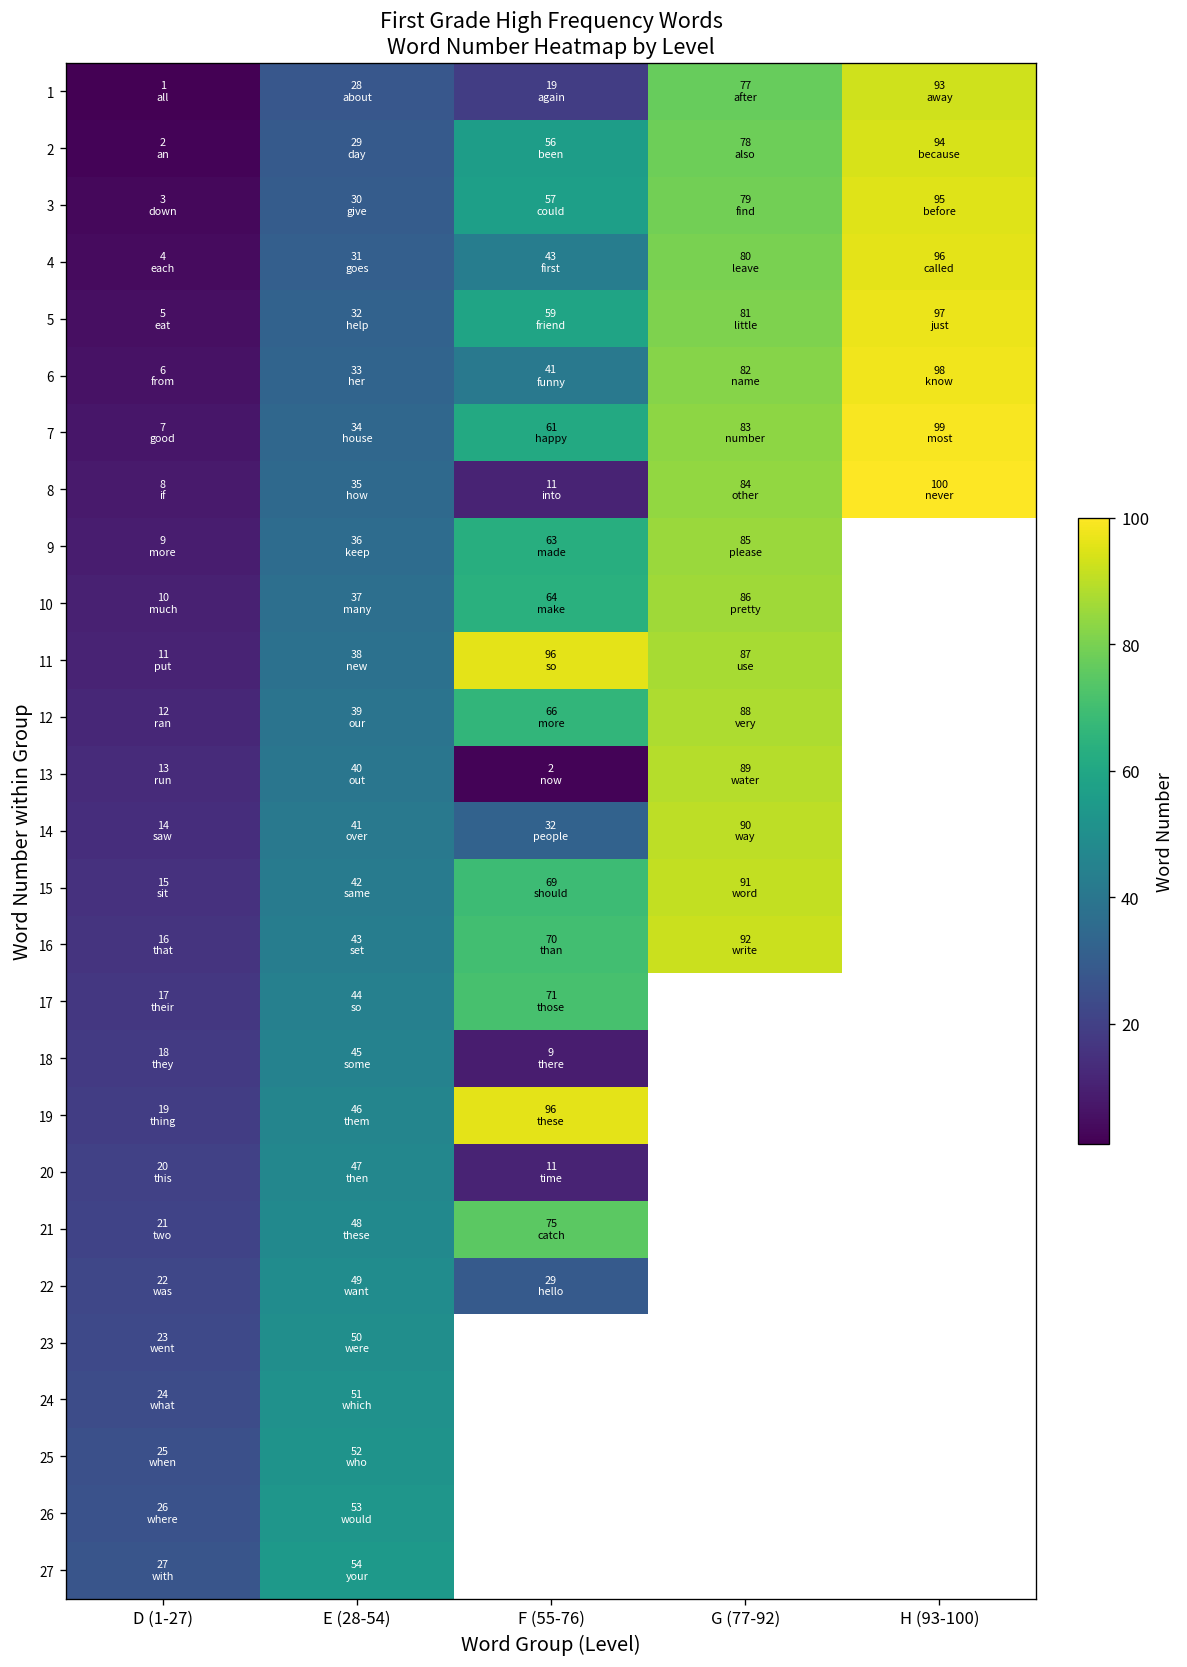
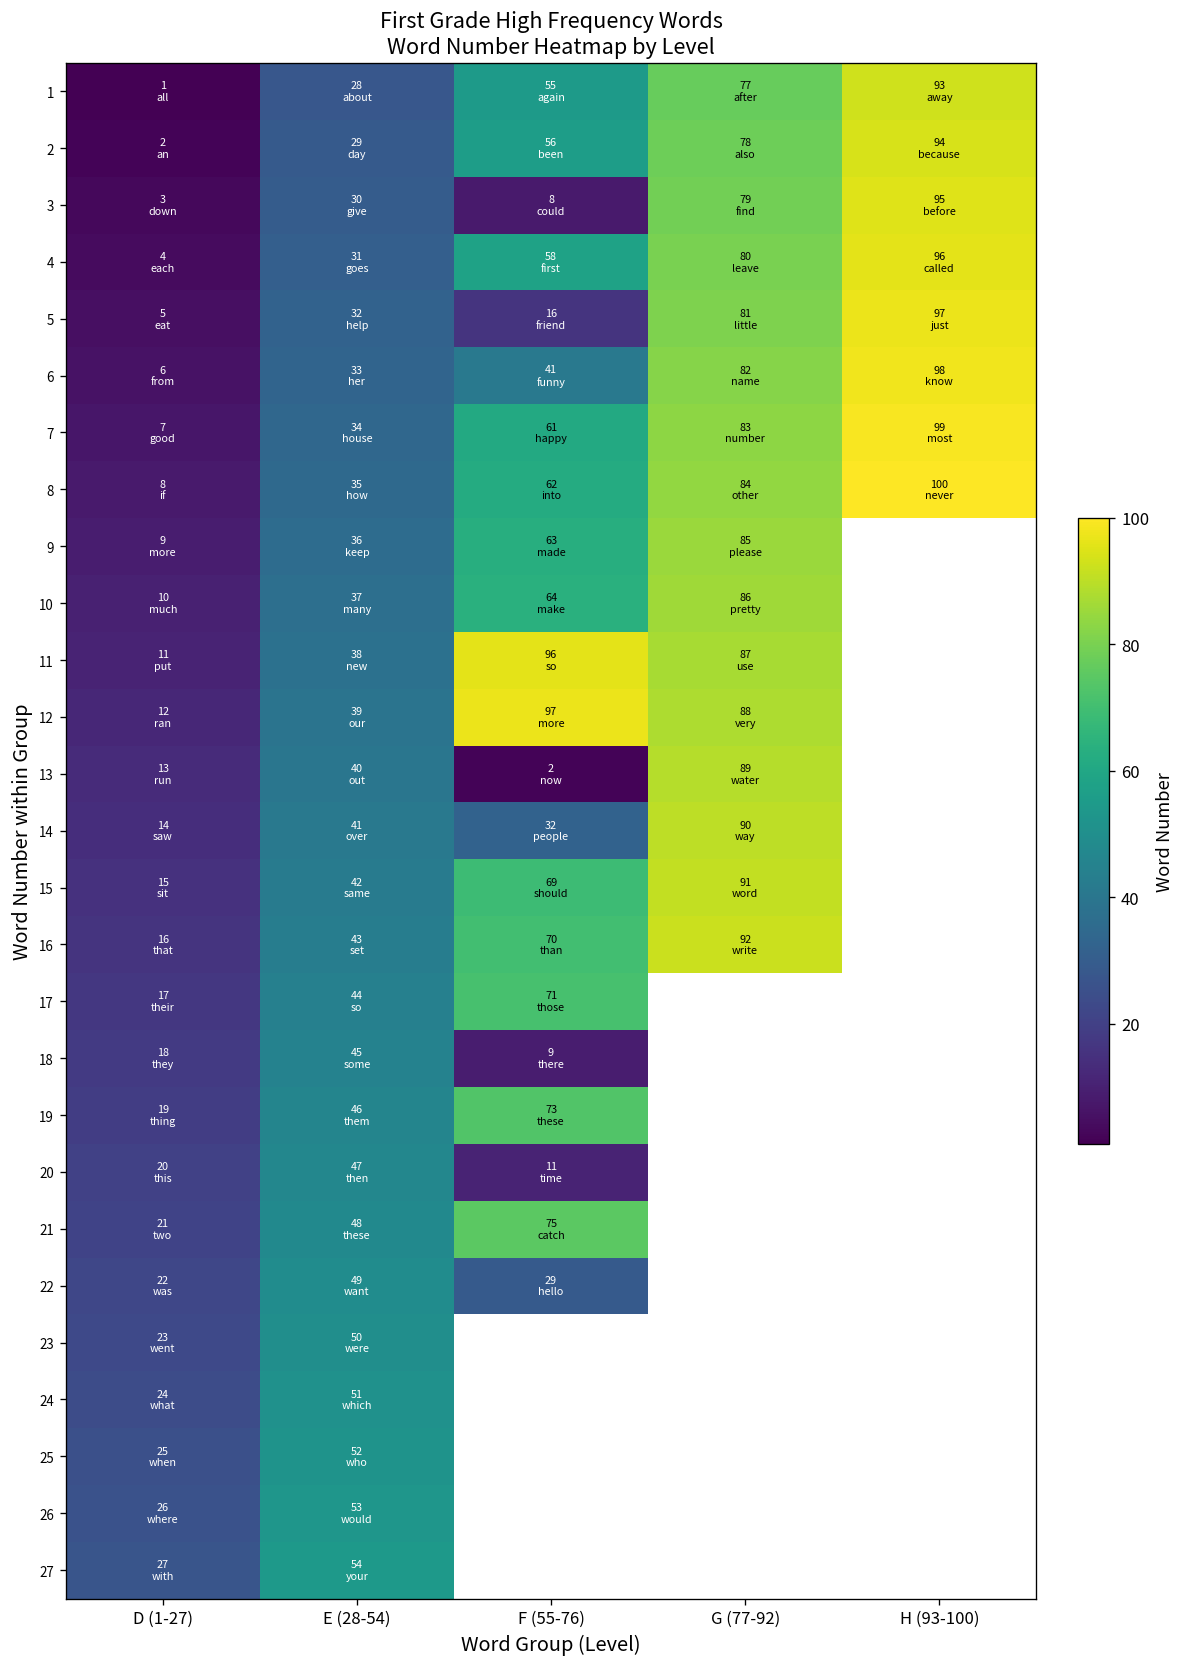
  {
    "1": {
      "D (1-27)": 1,
      "E (28-54)": 28,
-     "F (55-76)": 19,
+     "F (55-76)": 55,
      "G (77-92)": 77,
      "H (93-100)": 93
    },
    "2": {
      "D (1-27)": 2,
      "E (28-54)": 29,
      "F (55-76)": 56,
      "G (77-92)": 78,
      "H (93-100)": 94
    },
    "3": {
      "D (1-27)": 3,
      "E (28-54)": 30,
-     "F (55-76)": 57,
+     "F (55-76)": 8,
      "G (77-92)": 79,
      "H (93-100)": 95
    },
    "4": {
      "D (1-27)": 4,
      "E (28-54)": 31,
-     "F (55-76)": 43,
+     "F (55-76)": 58,
      "G (77-92)": 80,
      "H (93-100)": 96
    },
    "5": {
      "D (1-27)": 5,
      "E (28-54)": 32,
-     "F (55-76)": 59,
+     "F (55-76)": 16,
      "G (77-92)": 81,
      "H (93-100)": 97
    },
    "6": {
      "D (1-27)": 6,
      "E (28-54)": 33,
      "F (55-76)": 41,
      "G (77-92)": 82,
      "H (93-100)": 98
    },
    "7": {
      "D (1-27)": 7,
      "E (28-54)": 34,
      "F (55-76)": 61,
      "G (77-92)": 83,
      "H (93-100)": 99
    },
    "8": {
      "D (1-27)": 8,
      "E (28-54)": 35,
-     "F (55-76)": 11,
+     "F (55-76)": 62,
      "G (77-92)": 84,
      "H (93-100)": 100
    },
    "9": {
      "D (1-27)": 9,
      "E (28-54)": 36,
      "F (55-76)": 63,
      "G (77-92)": 85
    },
    "10": {
      "D (1-27)": 10,
      "E (28-54)": 37,
      "F (55-76)": 64,
      "G (77-92)": 86
    },
    "11": {
      "D (1-27)": 11,
      "E (28-54)": 38,
      "F (55-76)": 96,
      "G (77-92)": 87
    },
    "12": {
      "D (1-27)": 12,
      "E (28-54)": 39,
-     "F (55-76)": 66,
+     "F (55-76)": 97,
      "G (77-92)": 88
    },
    "13": {
      "D (1-27)": 13,
      "E (28-54)": 40,
      "F (55-76)": 2,
      "G (77-92)": 89
    },
    "14": {
      "D (1-27)": 14,
      "E (28-54)": 41,
      "F (55-76)": 32,
      "G (77-92)": 90
    },
    "15": {
      "D (1-27)": 15,
      "E (28-54)": 42,
      "F (55-76)": 69,
      "G (77-92)": 91
    },
    "16": {
      "D (1-27)": 16,
      "E (28-54)": 43,
      "F (55-76)": 70,
      "G (77-92)": 92
    },
    "17": {
      "D (1-27)": 17,
      "E (28-54)": 44,
      "F (55-76)": 71
    },
    "18": {
      "D (1-27)": 18,
      "E (28-54)": 45,
      "F (55-76)": 9
    },
    "19": {
      "D (1-27)": 19,
      "E (28-54)": 46,
-     "F (55-76)": 96
+     "F (55-76)": 73
    },
    "20": {
      "D (1-27)": 20,
      "E (28-54)": 47,
      "F (55-76)": 11
    },
    "21": {
      "D (1-27)": 21,
      "E (28-54)": 48,
      "F (55-76)": 75
    },
    "22": {
      "D (1-27)": 22,
      "E (28-54)": 49,
      "F (55-76)": 29
    },
    "23": {
      "D (1-27)": 23,
      "E (28-54)": 50
    },
    "24": {
      "D (1-27)": 24,
      "E (28-54)": 51
    },
    "25": {
      "D (1-27)": 25,
      "E (28-54)": 52
    },
    "26": {
      "D (1-27)": 26,
      "E (28-54)": 53
    },
    "27": {
      "D (1-27)": 27,
      "E (28-54)": 54
    }
  }
